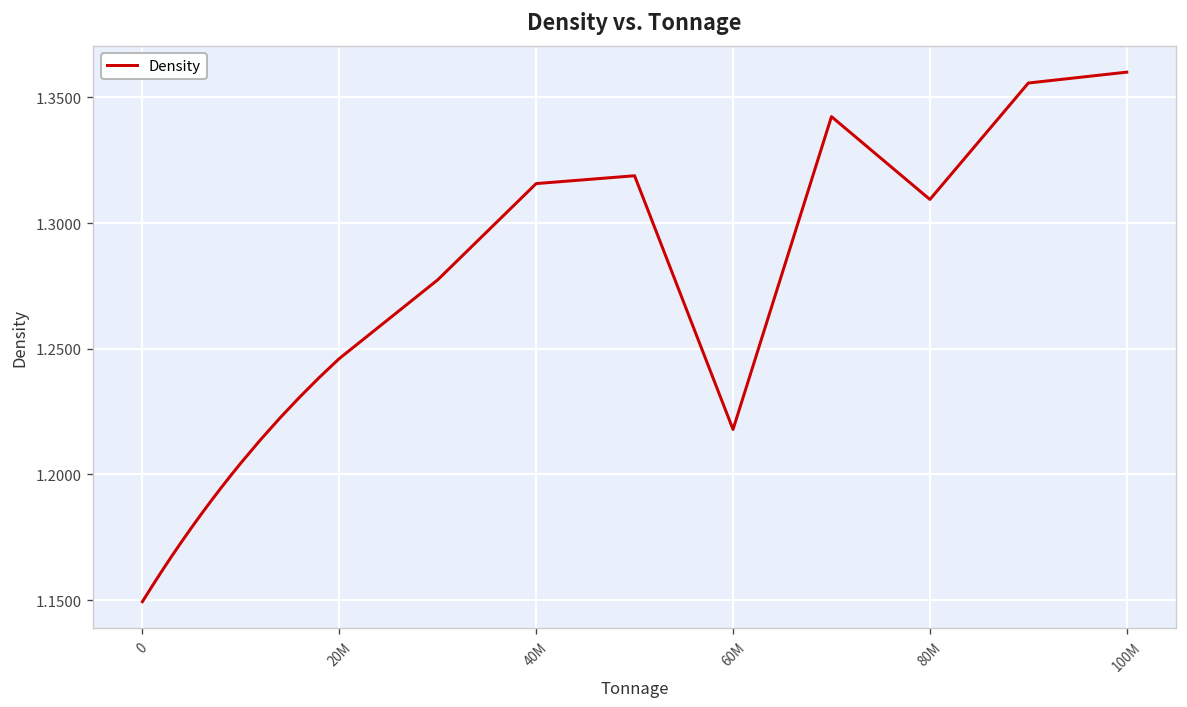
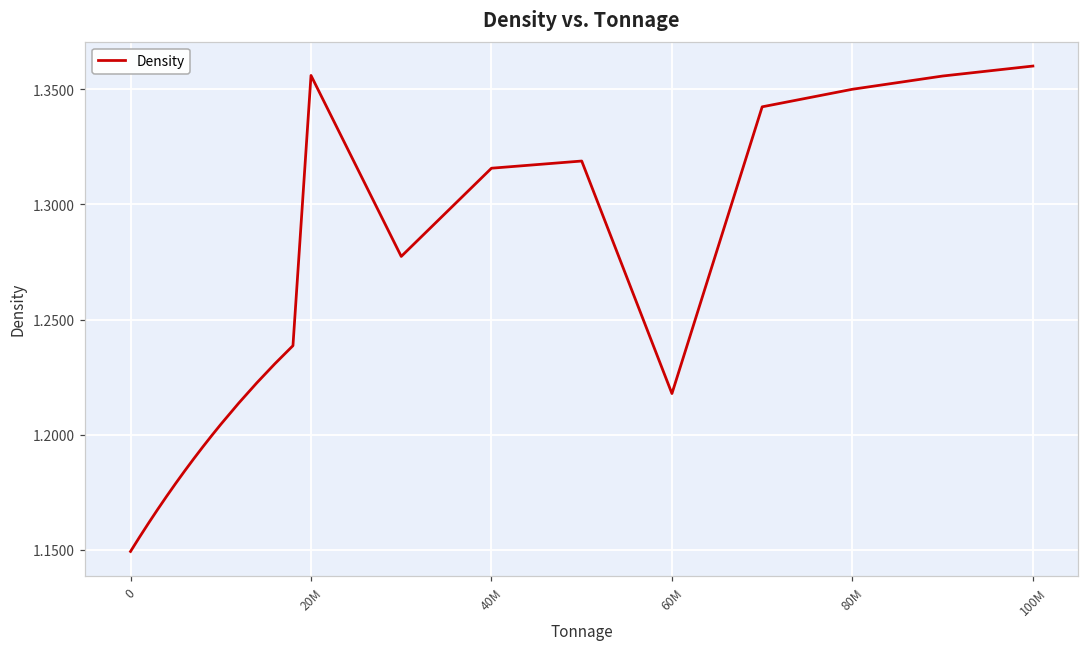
  {
    "0": 1.149,
-   "20M": 1.246,
+   "20M": 1.356,
    "40M": 1.316,
    "60M": 1.218,
-   "80M": 1.309,
+   "80M": 1.350,
    "100M": 1.360
  }
